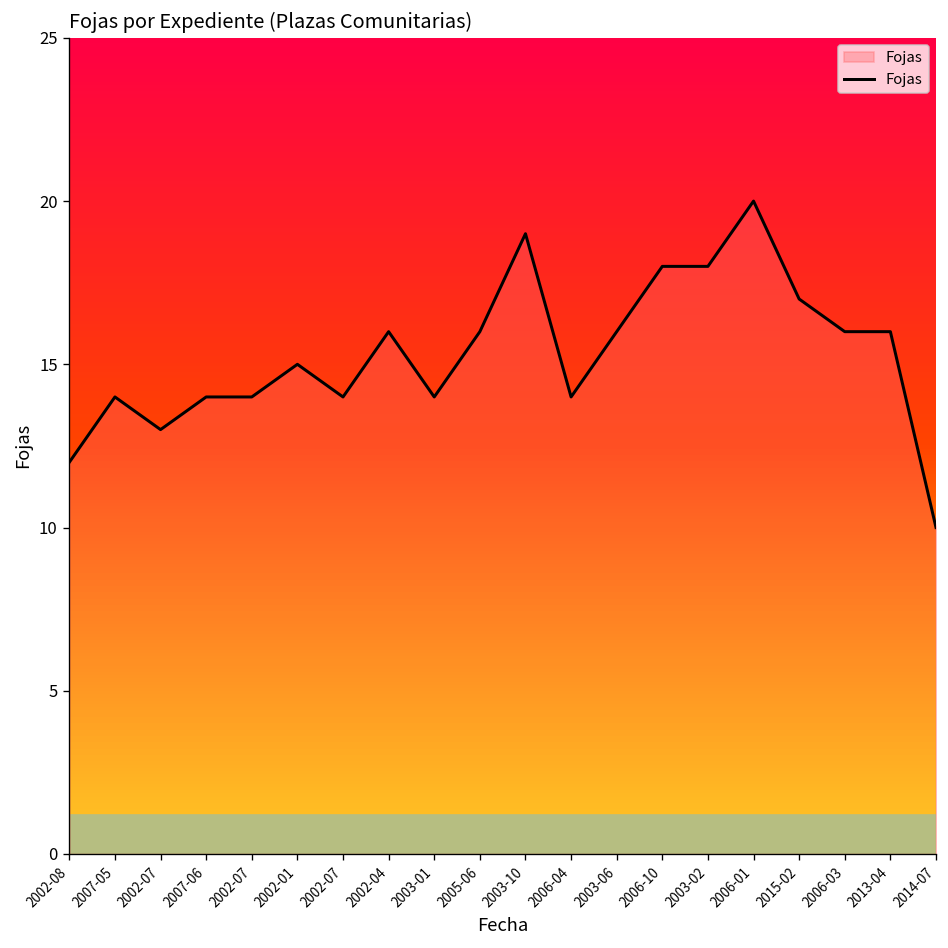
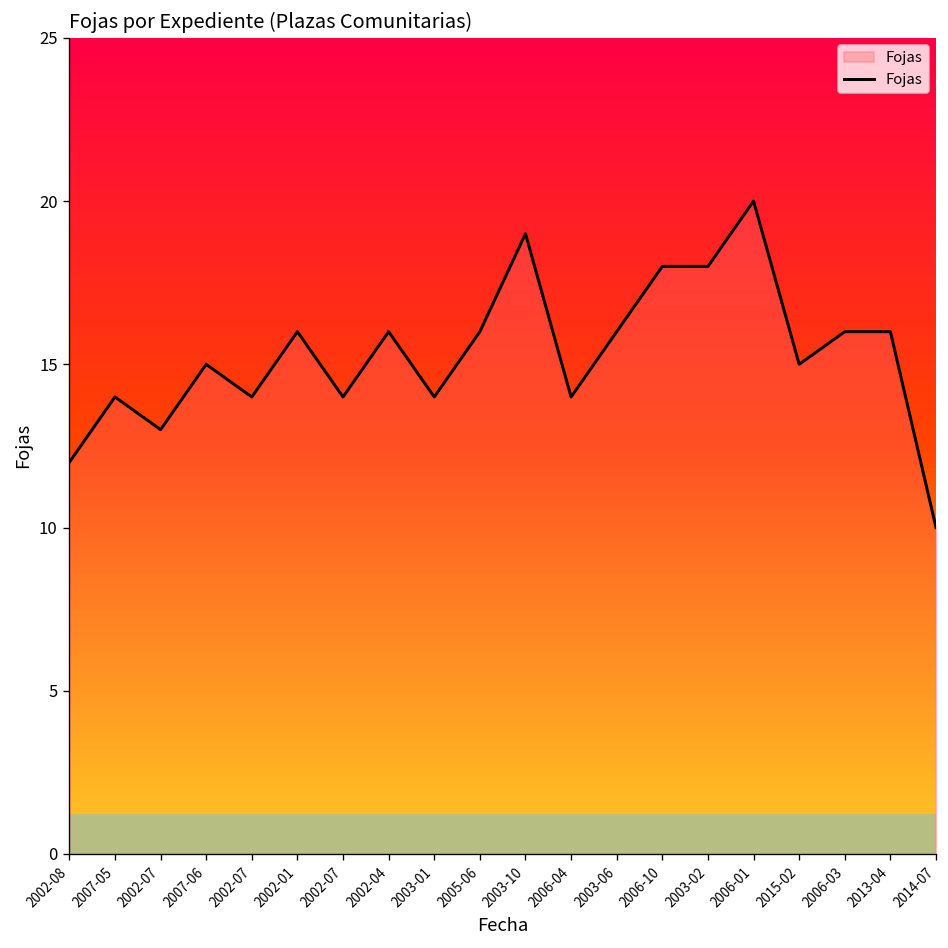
  {
    "2002-08": 12,
    "2007-05": 14,
-   "2007-06": 14,
-   "2002-01": 15,
+   "2007-06": 15,
+   "2002-01": 16,
    "2002-04": 16,
    "2003-01": 14,
    "2005-06": 16,
    "2003-10": 19,
    "2006-04": 14,
    "2003-06": 16,
    "2006-10": 18,
    "2003-02": 18,
    "2006-01": 20,
-   "2015-02": 17,
+   "2015-02": 15,
    "2006-03": 16,
    "2013-04": 16,
    "2014-07": 10
  }
